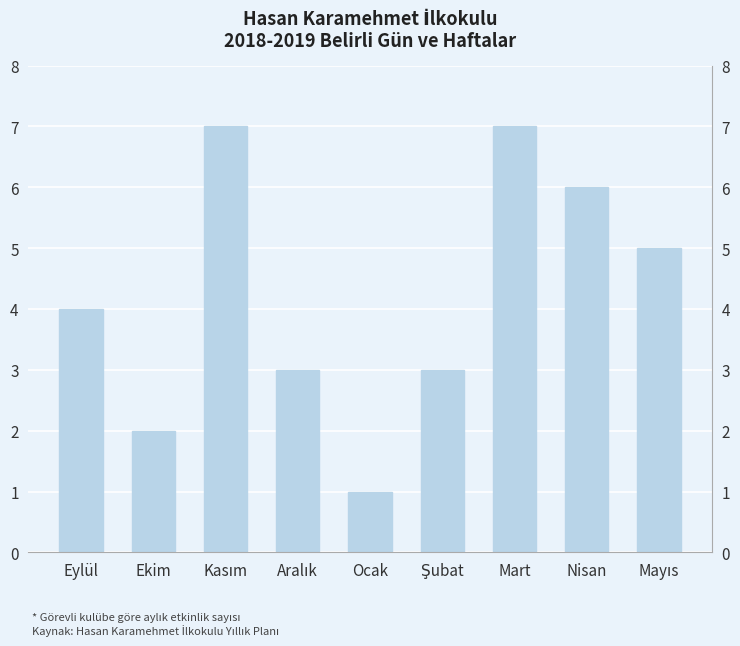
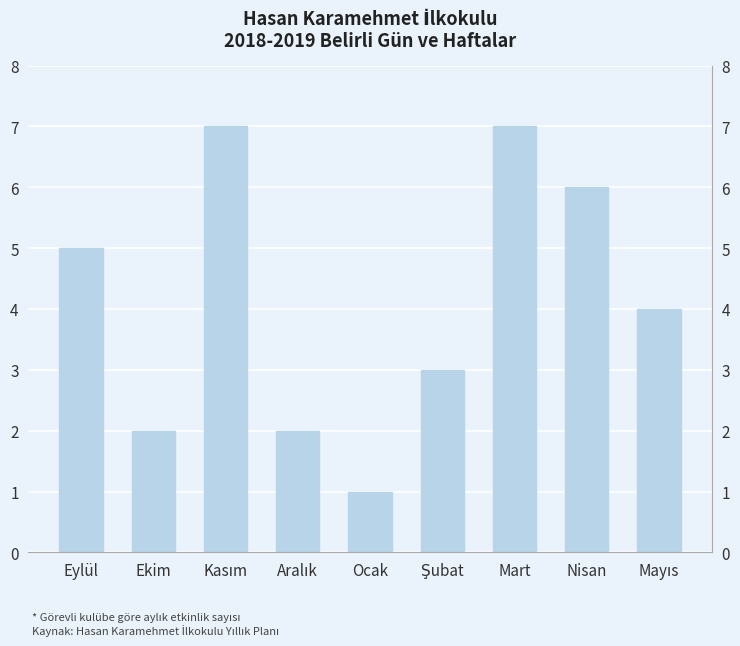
  {
-   "Eylül": 4,
+   "Eylül": 5,
    "Ekim": 2,
    "Kasım": 7,
-   "Aralık": 3,
+   "Aralık": 2,
    "Ocak": 1,
    "Şubat": 3,
    "Mart": 7,
    "Nisan": 6,
-   "Mayıs": 5
+   "Mayıs": 4
  }
